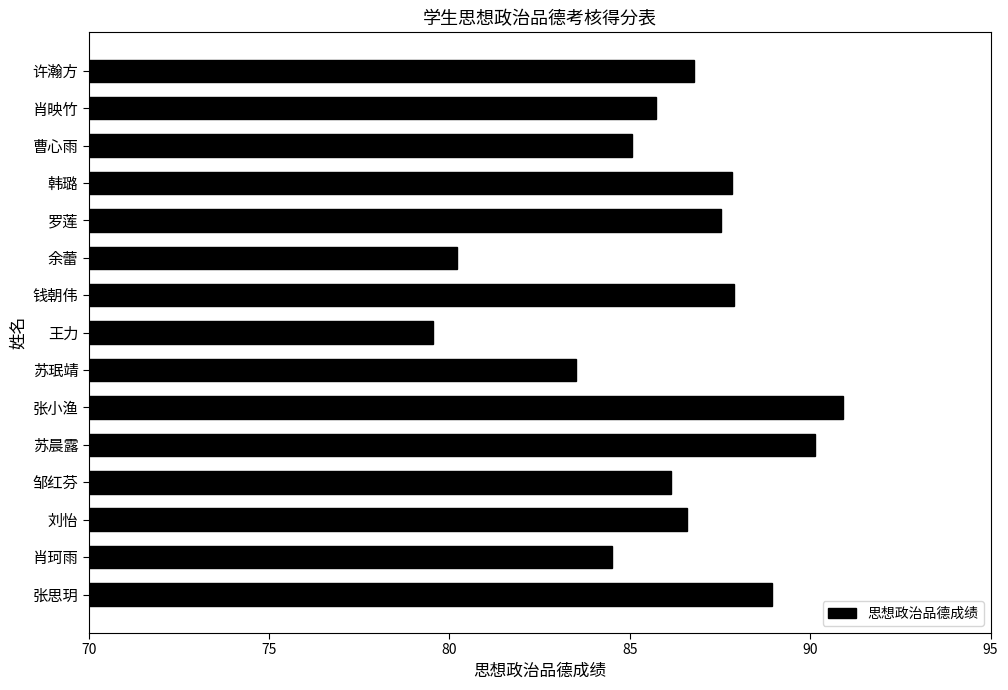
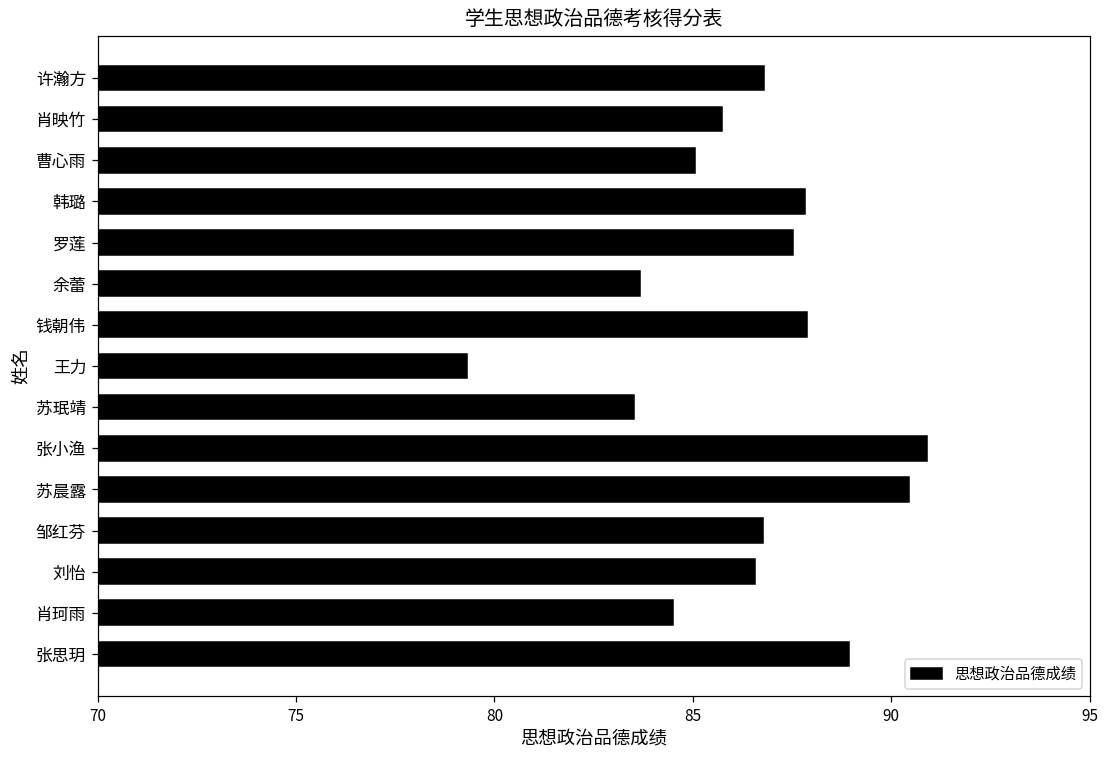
  {
    "许瀚方": 86.8,
    "肖映竹": 85.7,
    "曹心雨": 85.1,
    "韩璐": 87.8,
    "罗莲": 87.5,
-   "余蕾": 80.2,
+   "余蕾": 83.7,
    "钱朝伟": 87.9,
-   "王力": 79.5,
+   "王力": 79.3,
    "苏珉靖": 83.5,
    "张小渔": 90.9,
-   "苏晨露": 90.1,
-   "邹红芬": 86.1,
+   "苏晨露": 90.4,
+   "邹红芬": 86.8,
    "刘怡": 86.6,
    "肖珂雨": 84.5,
    "张思玥": 88.9
  }
